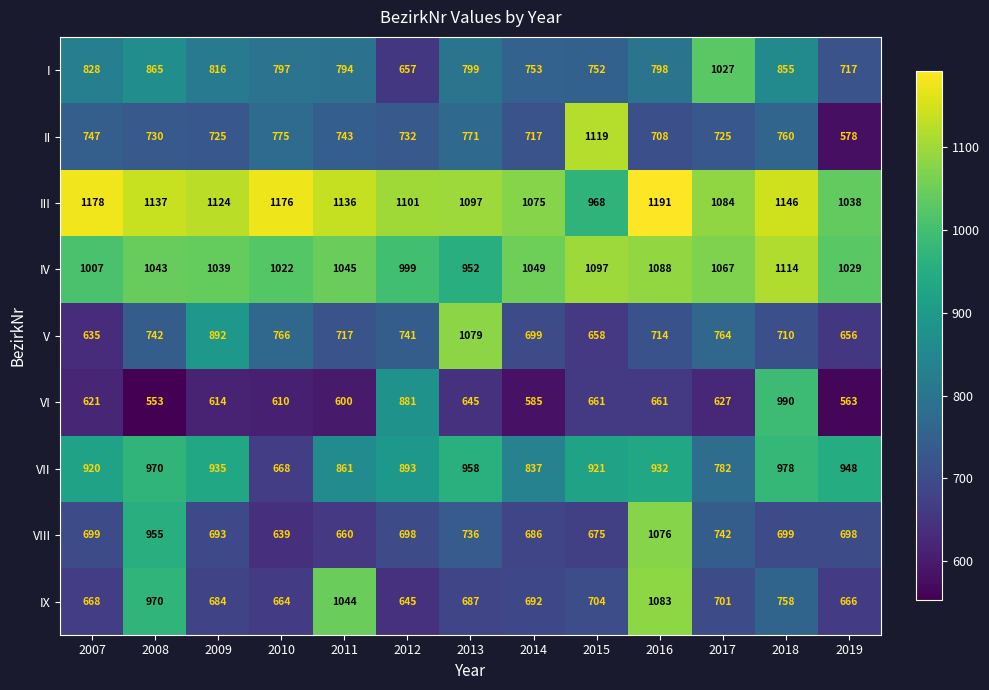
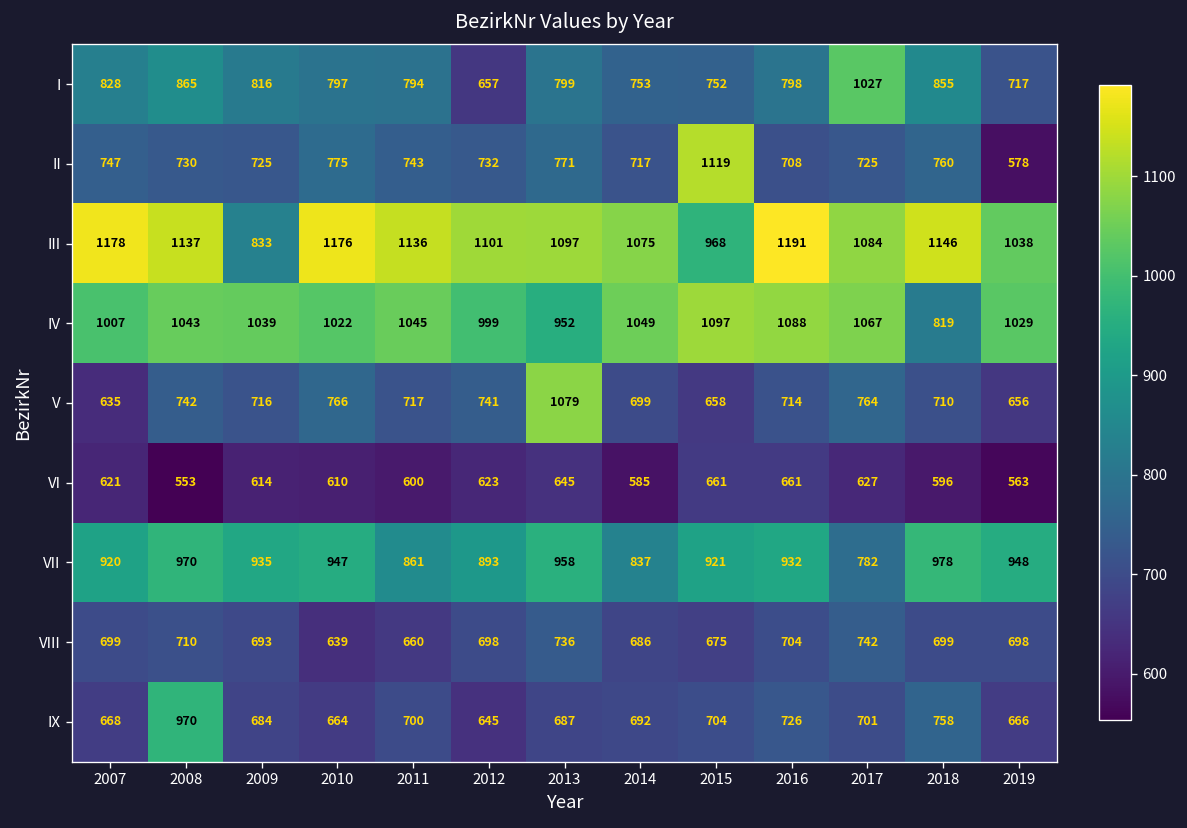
  {
    "I": {
      "2007": 828,
      "2008": 865,
      "2009": 816,
      "2010": 797,
      "2011": 794,
      "2012": 657,
      "2013": 799,
      "2014": 753,
      "2015": 752,
      "2016": 798,
      "2017": 1027,
      "2018": 855,
      "2019": 717
    },
    "II": {
      "2007": 747,
      "2008": 730,
      "2009": 725,
      "2010": 775,
      "2011": 743,
      "2012": 732,
      "2013": 771,
      "2014": 717,
      "2015": 1119,
      "2016": 708,
      "2017": 725,
      "2018": 760,
      "2019": 578
    },
    "III": {
      "2007": 1178,
      "2008": 1137,
-     "2009": 1124,
+     "2009": 833,
      "2010": 1176,
      "2011": 1136,
      "2012": 1101,
      "2013": 1097,
      "2014": 1075,
      "2015": 968,
      "2016": 1191,
      "2017": 1084,
      "2018": 1146,
      "2019": 1038
    },
    "IV": {
      "2007": 1007,
      "2008": 1043,
      "2009": 1039,
      "2010": 1022,
      "2011": 1045,
      "2012": 999,
      "2013": 952,
      "2014": 1049,
      "2015": 1097,
      "2016": 1088,
      "2017": 1067,
-     "2018": 1114,
+     "2018": 819,
      "2019": 1029
    },
    "V": {
      "2007": 635,
      "2008": 742,
-     "2009": 892,
+     "2009": 716,
      "2010": 766,
      "2011": 717,
      "2012": 741,
      "2013": 1079,
      "2014": 699,
      "2015": 658,
      "2016": 714,
      "2017": 764,
      "2018": 710,
      "2019": 656
    },
    "VI": {
      "2007": 621,
      "2008": 553,
      "2009": 614,
      "2010": 610,
      "2011": 600,
-     "2012": 881,
+     "2012": 623,
      "2013": 645,
      "2014": 585,
      "2015": 661,
      "2016": 661,
      "2017": 627,
-     "2018": 990,
+     "2018": 596,
      "2019": 563
    },
    "VII": {
      "2007": 920,
      "2008": 970,
      "2009": 935,
-     "2010": 668,
+     "2010": 947,
      "2011": 861,
      "2012": 893,
      "2013": 958,
      "2014": 837,
      "2015": 921,
      "2016": 932,
      "2017": 782,
      "2018": 978,
      "2019": 948
    },
    "VIII": {
      "2007": 699,
-     "2008": 955,
+     "2008": 710,
      "2009": 693,
      "2010": 639,
      "2011": 660,
      "2012": 698,
      "2013": 736,
      "2014": 686,
      "2015": 675,
-     "2016": 1076,
+     "2016": 704,
      "2017": 742,
      "2018": 699,
      "2019": 698
    },
    "IX": {
      "2007": 668,
      "2008": 970,
      "2009": 684,
      "2010": 664,
-     "2011": 1044,
+     "2011": 700,
      "2012": 645,
      "2013": 687,
      "2014": 692,
      "2015": 704,
-     "2016": 1083,
+     "2016": 726,
      "2017": 701,
      "2018": 758,
      "2019": 666
    }
  }
